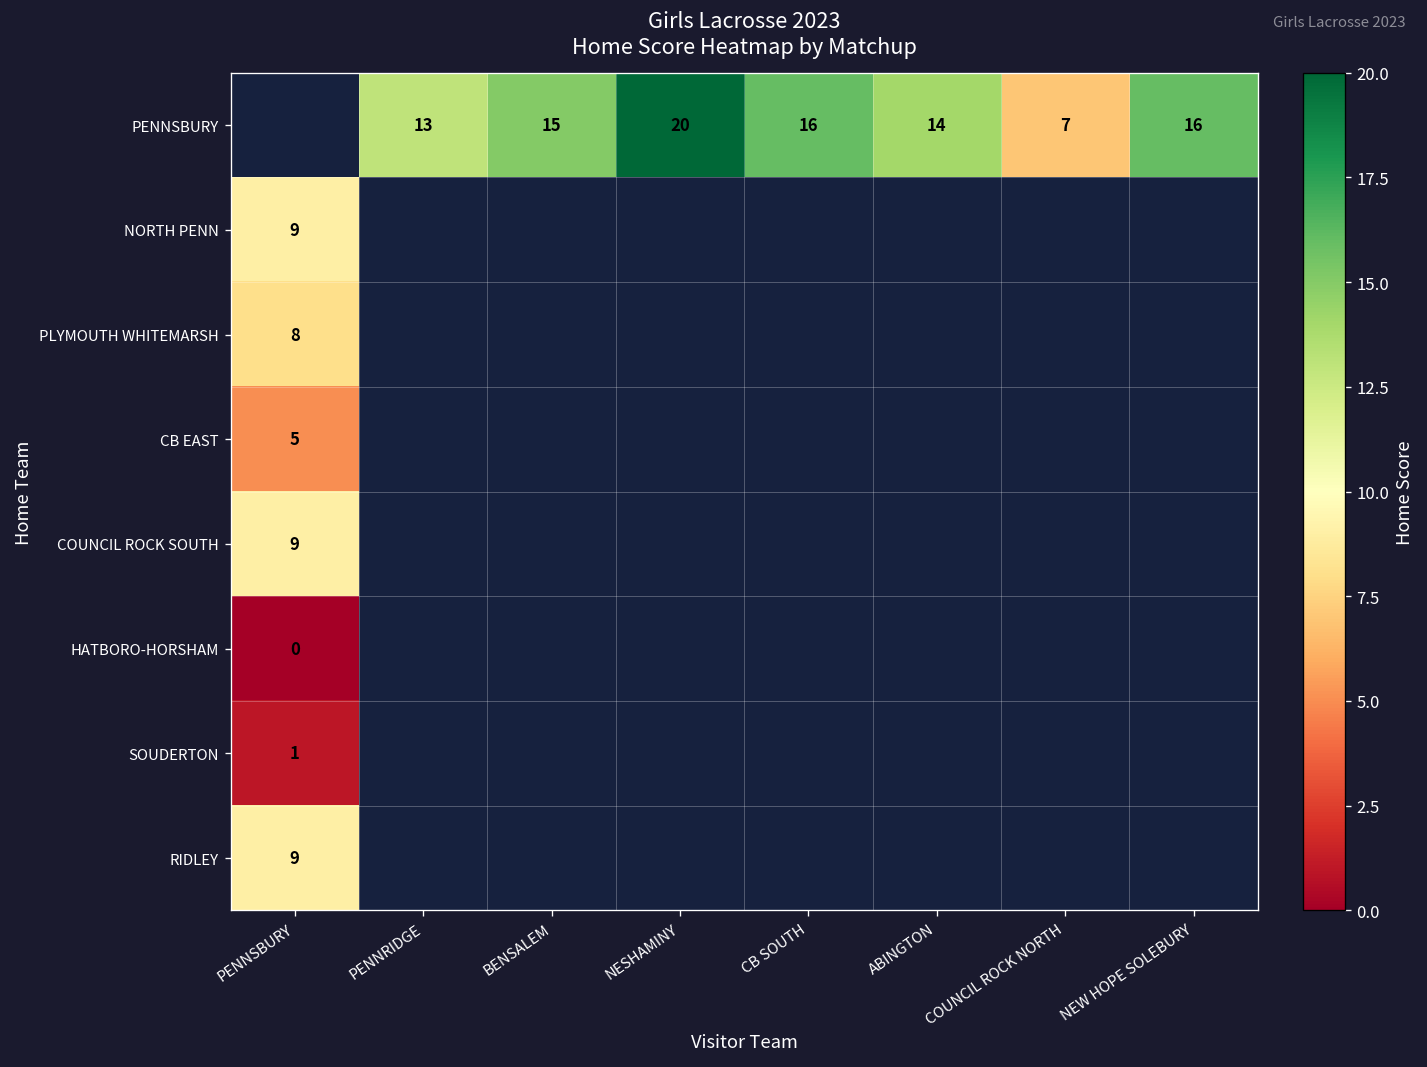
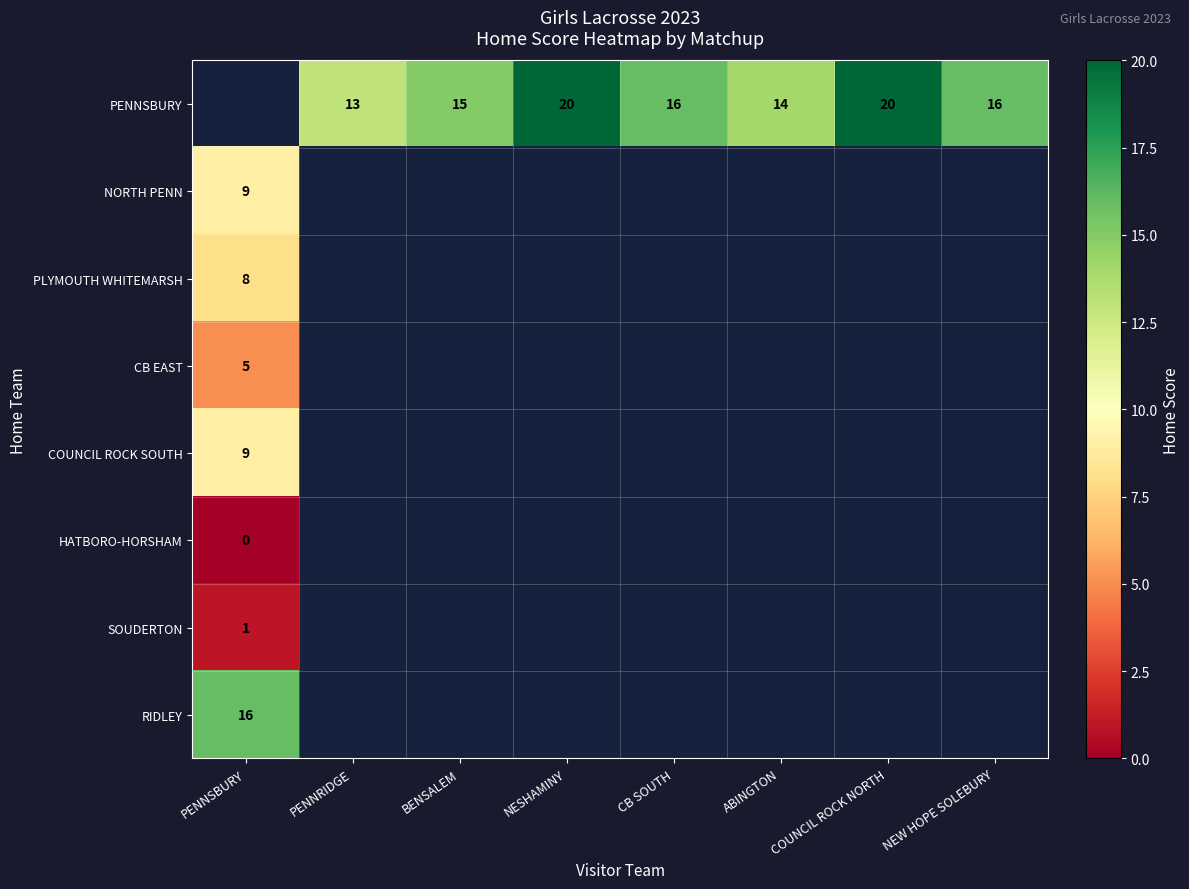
  {
    "PENNSBURY": {
      "PENNRIDGE": 13,
      "BENSALEM": 15,
      "NESHAMINY": 20,
      "CB SOUTH": 16,
      "ABINGTON": 14,
-     "COUNCIL ROCK NORTH": 7,
+     "COUNCIL ROCK NORTH": 20,
      "NEW HOPE SOLEBURY": 16
    },
    "NORTH PENN": {
      "PENNSBURY": 9
    },
    "PLYMOUTH WHITEMARSH": {
      "PENNSBURY": 8
    },
    "CB EAST": {
      "PENNSBURY": 5
    },
    "COUNCIL ROCK SOUTH": {
      "PENNSBURY": 9
    },
    "HATBORO-HORSHAM": {
      "PENNSBURY": 0
    },
    "SOUDERTON": {
      "PENNSBURY": 1
    },
    "RIDLEY": {
-     "PENNSBURY": 9
+     "PENNSBURY": 16
    }
  }
